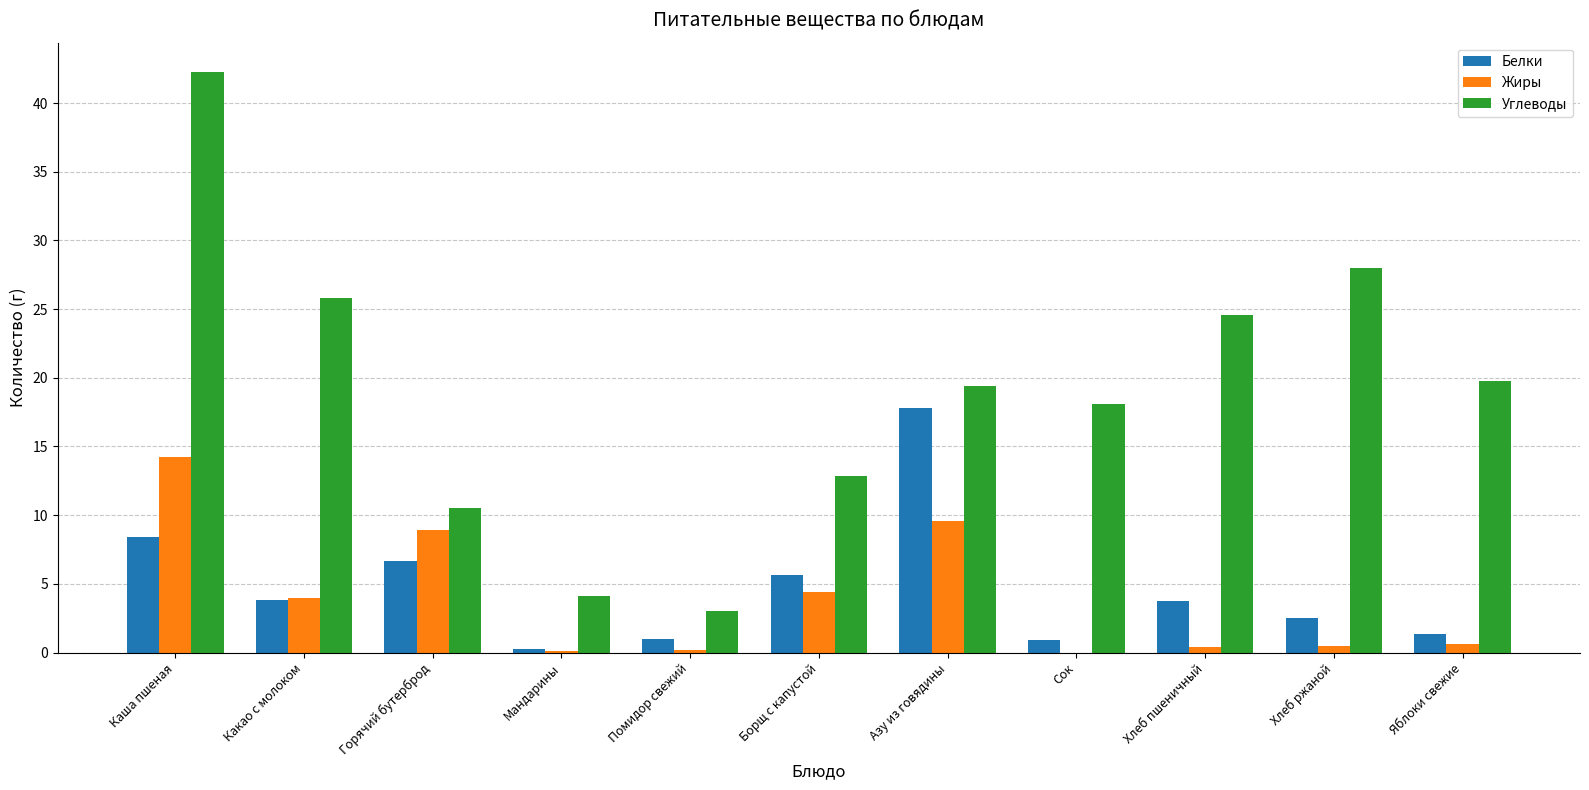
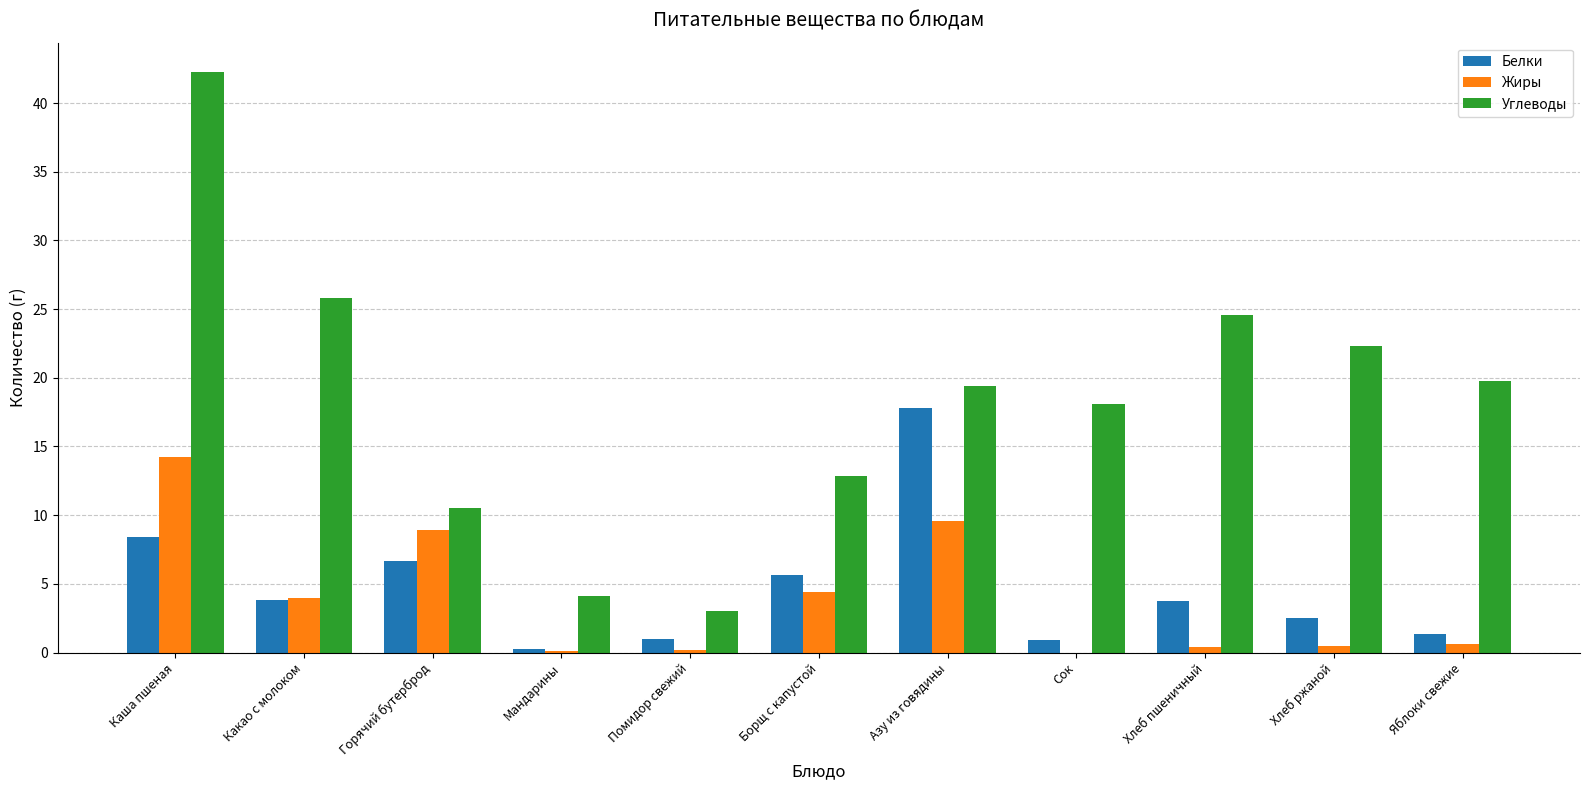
  {
    "Белки": {
      "Каша пшеная": 8.4,
      "Какао с молоком": 3.8,
      "Горячий бутерброд": 6.7,
      "Мандарины": 0.3,
      "Помидор свежий": 1.0,
      "Борщ с капустой": 5.6,
      "Азу из говядины": 17.8,
      "Сок": 1.0,
      "Хлеб пшеничный": 3.8,
      "Хлеб ржаной": 2.5,
      "Яблоки свежие": 1.4
    },
    "Жиры": {
      "Каша пшеная": 14.2,
      "Какао с молоком": 4.0,
      "Горячий бутерброд": 8.9,
      "Борщ с капустой": 4.4,
      "Азу из говядины": 9.6,
      "Сок": 0.0,
      "Хлеб пшеничный": 0.4,
      "Хлеб ржаной": 0.5,
      "Яблоки свежие": 0.6
    },
    "Углеводы": {
      "Каша пшеная": 42.3,
      "Какао с молоком": 25.8,
      "Горячий бутерброд": 10.5,
      "Мандарины": 4.2,
      "Помидор свежий": 3.0,
      "Борщ с капустой": 12.8,
      "Азу из говядины": 19.4,
      "Сок": 18.1,
      "Хлеб пшеничный": 24.6,
-     "Хлеб ржаной": 28.0,
+     "Хлеб ржаной": 22.3,
      "Яблоки свежие": 19.8
    }
  }
